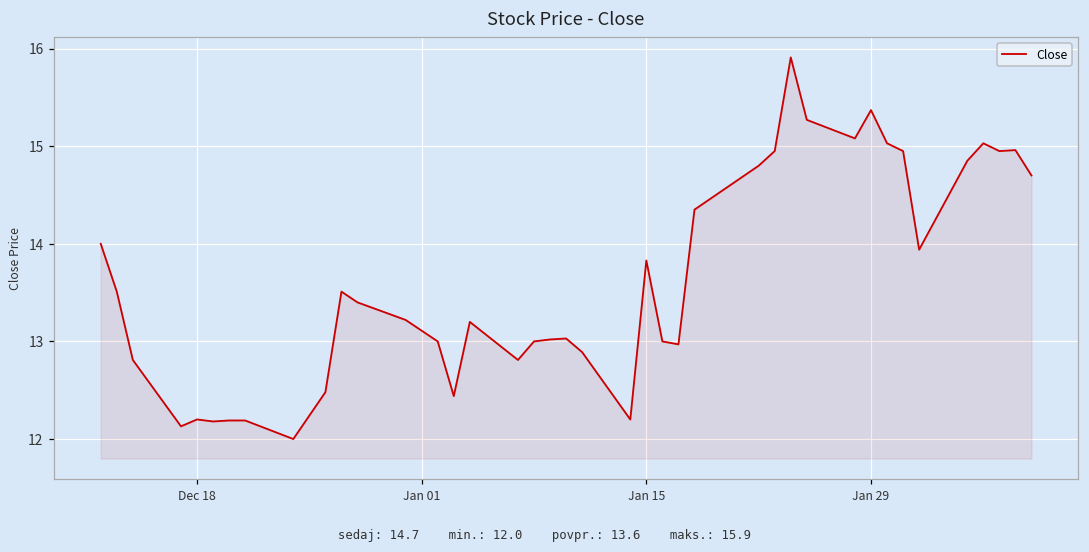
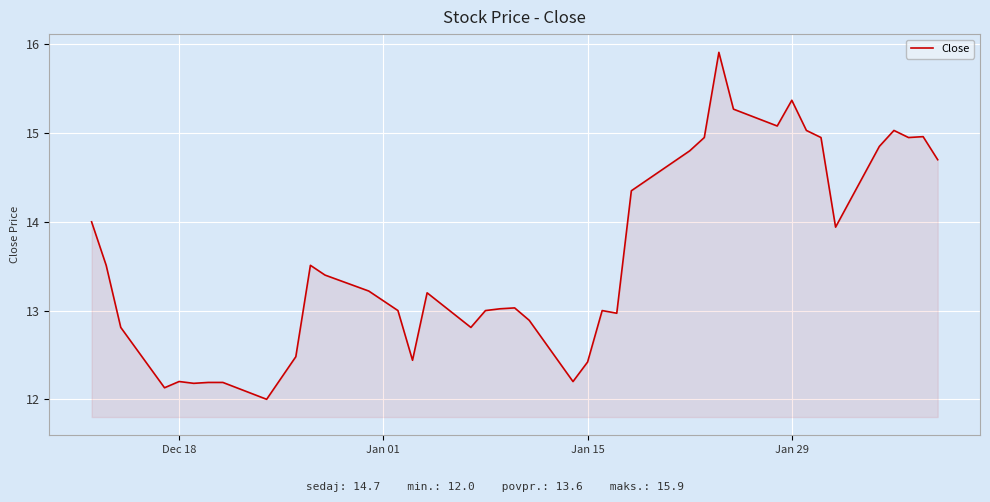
  {
    "Dec 18": 12.2,
-   "Jan 15": 13.8,
+   "Jan 15": 12.4,
    "Jan 29": 15.4
  }
